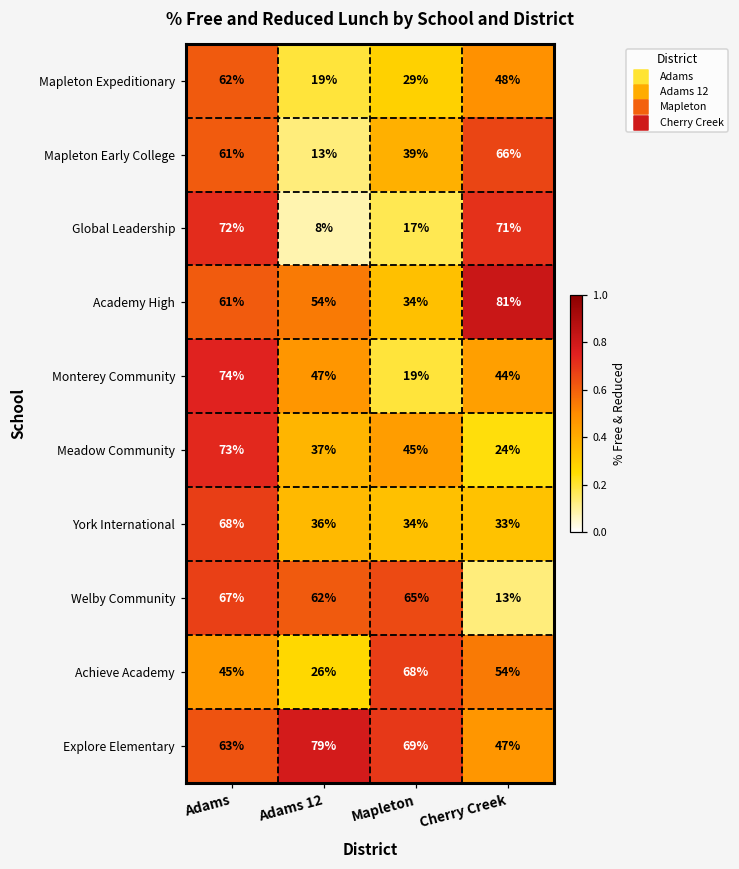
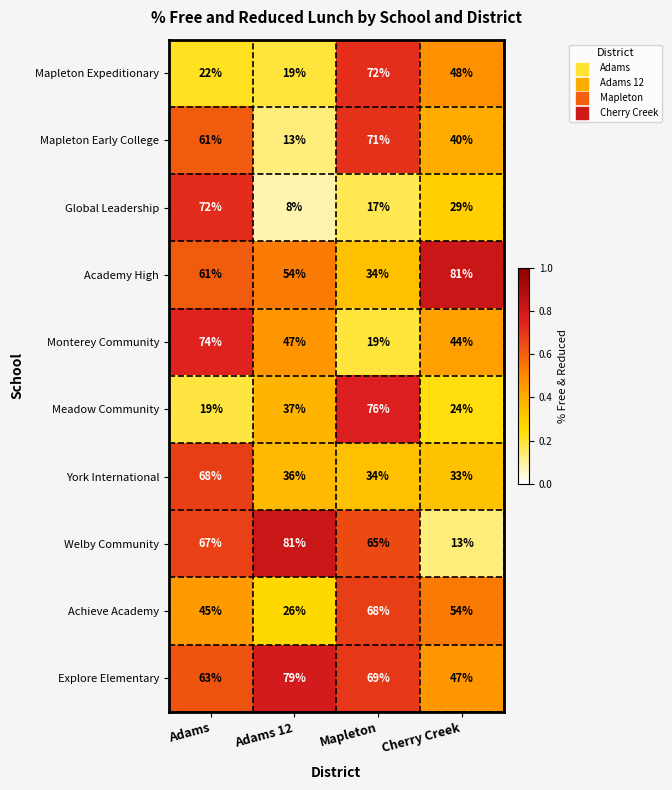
  {
    "Mapleton Expeditionary": {
-     "Adams": "62%",
+     "Adams": "22%",
      "Adams 12": "19%",
-     "Mapleton": "29%",
+     "Mapleton": "72%",
      "Cherry Creek": "48%"
    },
    "Mapleton Early College": {
      "Adams": "61%",
      "Adams 12": "13%",
-     "Mapleton": "39%",
-     "Cherry Creek": "66%"
+     "Mapleton": "71%",
+     "Cherry Creek": "40%"
    },
    "Global Leadership": {
      "Adams": "72%",
      "Adams 12": "8%",
      "Mapleton": "17%",
-     "Cherry Creek": "71%"
+     "Cherry Creek": "29%"
    },
    "Academy High": {
      "Adams": "61%",
      "Adams 12": "54%",
      "Mapleton": "34%",
      "Cherry Creek": "81%"
    },
    "Monterey Community": {
      "Adams": "74%",
      "Adams 12": "47%",
      "Mapleton": "19%",
      "Cherry Creek": "44%"
    },
    "Meadow Community": {
-     "Adams": "73%",
+     "Adams": "19%",
      "Adams 12": "37%",
-     "Mapleton": "45%",
+     "Mapleton": "76%",
      "Cherry Creek": "24%"
    },
    "York International": {
      "Adams": "68%",
      "Adams 12": "36%",
      "Mapleton": "34%",
      "Cherry Creek": "33%"
    },
    "Welby Community": {
      "Adams": "67%",
-     "Adams 12": "62%",
+     "Adams 12": "81%",
      "Mapleton": "65%",
      "Cherry Creek": "13%"
    },
    "Achieve Academy": {
      "Adams": "45%",
      "Adams 12": "26%",
      "Mapleton": "68%",
      "Cherry Creek": "54%"
    },
    "Explore Elementary": {
      "Adams": "63%",
      "Adams 12": "79%",
      "Mapleton": "69%",
      "Cherry Creek": "47%"
    }
  }
